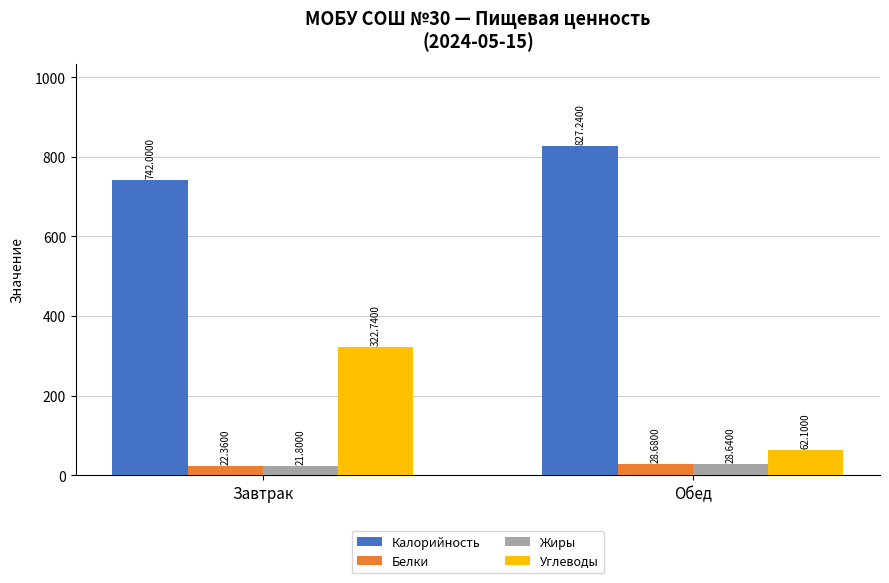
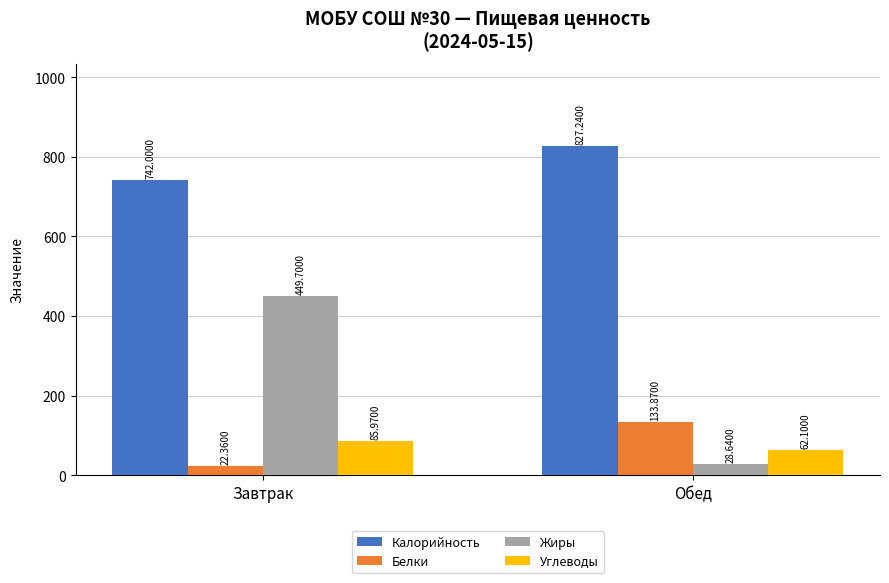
  {
    "Калорийность": {
      "Завтрак": 742.0000,
      "Обед": 827.2400
    },
    "Белки": {
      "Завтрак": 22.3600,
-     "Обед": 28.6800
+     "Обед": 133.8700
    },
    "Жиры": {
-     "Завтрак": 21.8000,
+     "Завтрак": 449.7000,
      "Обед": 28.6400
    },
    "Углеводы": {
-     "Завтрак": 322.7400,
+     "Завтрак": 85.9700,
      "Обед": 62.1000
    }
  }
